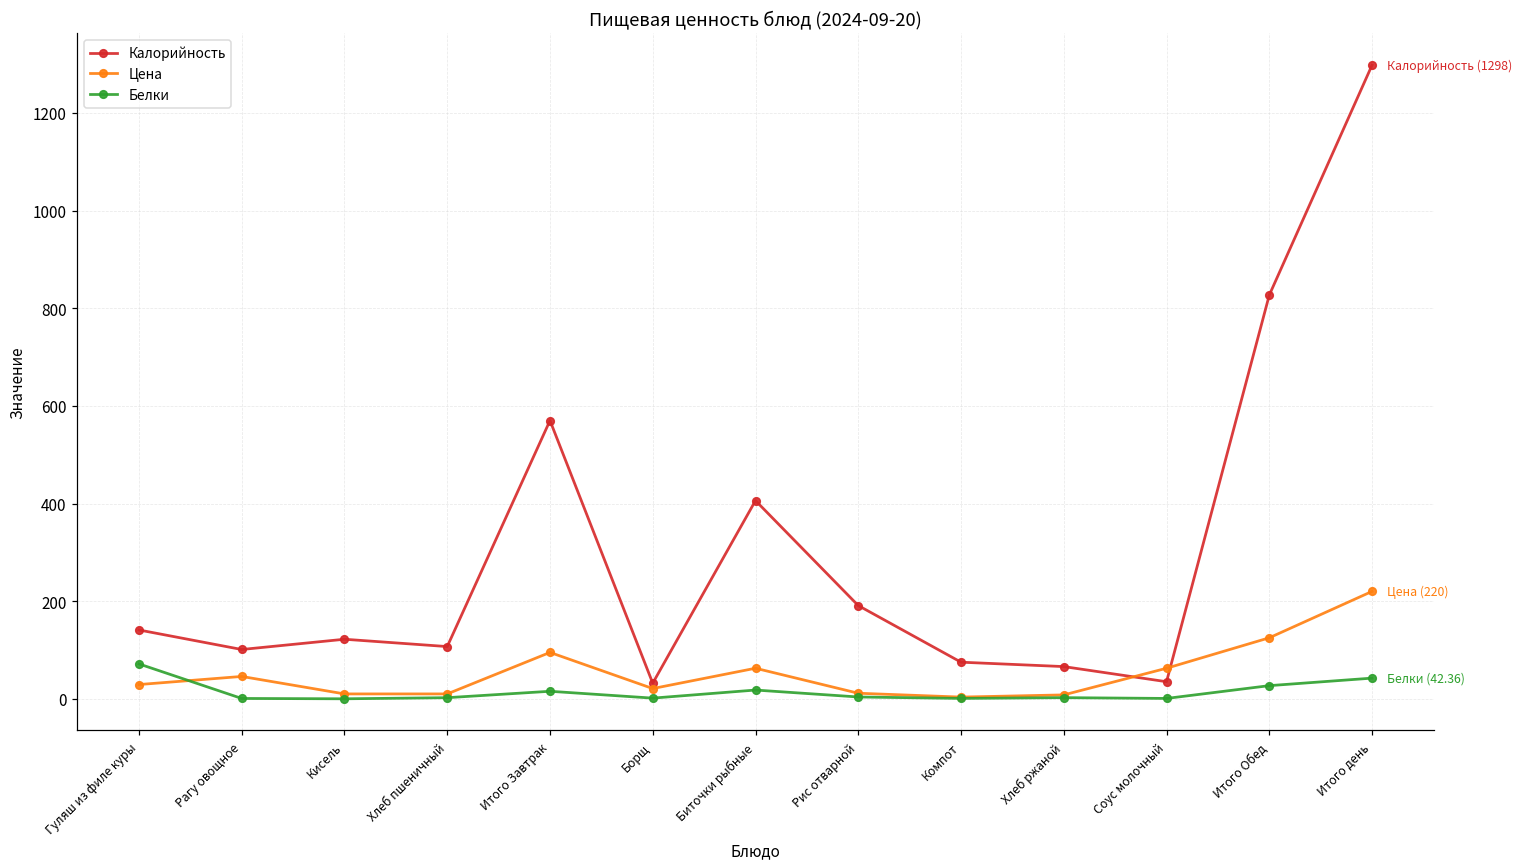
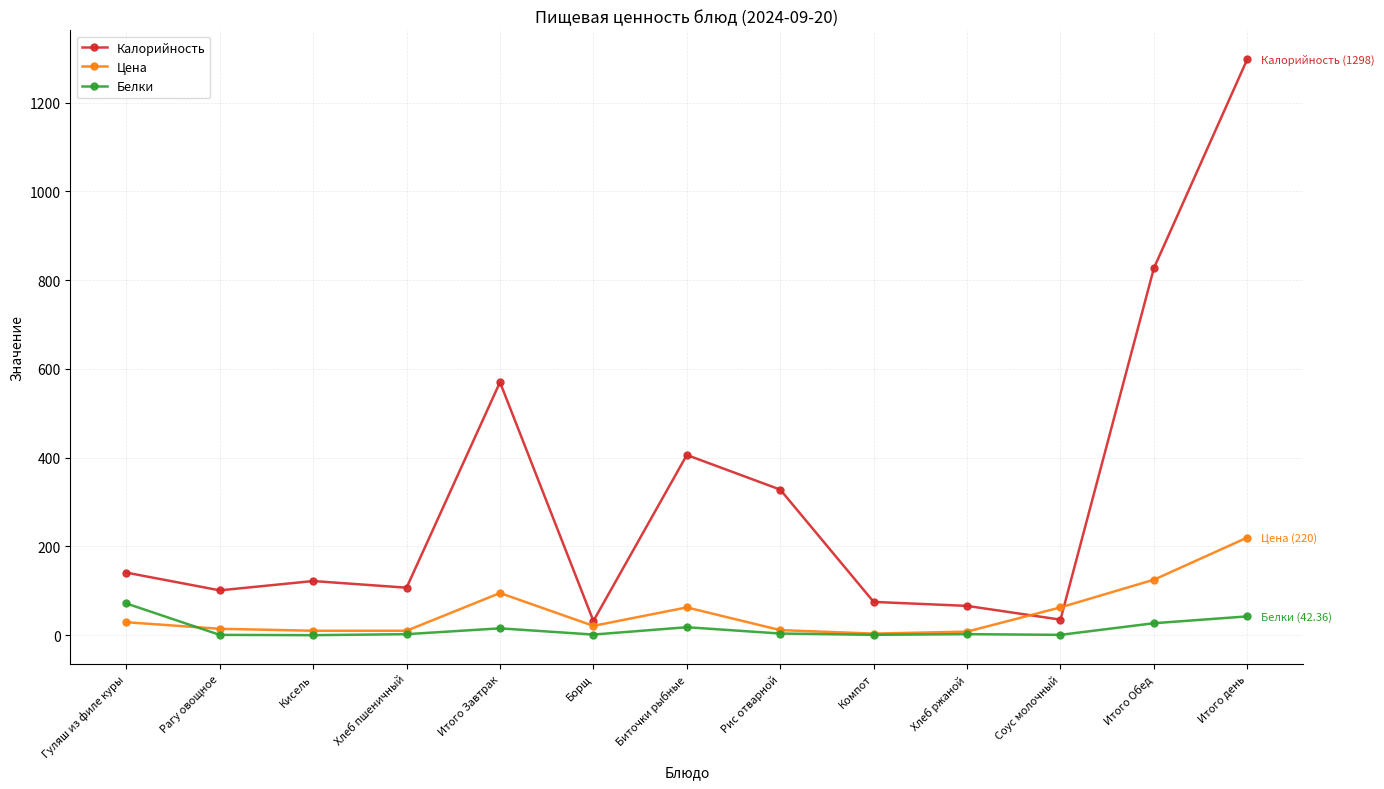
  {
    "Калорийность": {
      "Гуляш из филе куры": "140",
      "Рагу овощное": "100",
      "Кисель": "120",
      "Хлеб пшеничный": "110",
      "Итого Завтрак": "570",
      "Борщ": "30",
      "Биточки рыбные": "410",
-     "Рис отварной": "190",
+     "Рис отварной": "330",
      "Компот": "80",
      "Хлеб ржаной": "70",
      "Соус молочный": "40",
      "Итого Обед": "830"
    },
    "Цена": {
      "Гуляш из филе куры": "30",
-     "Рагу овощное": "50",
+     "Рагу овощное": "10",
      "Кисель": "10",
      "Хлеб пшеничный": "10",
      "Итого Завтрак": "100",
      "Борщ": "20",
      "Биточки рыбные": "60",
      "Рис отварной": "10",
      "Соус молочный": "60",
      "Итого Обед": "130"
    },
    "Белки": {
      "Итого день": "(42.36)"
    }
  }
